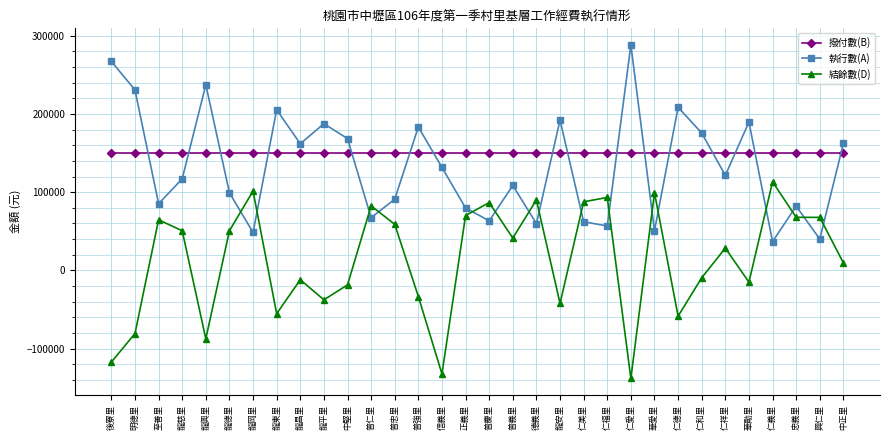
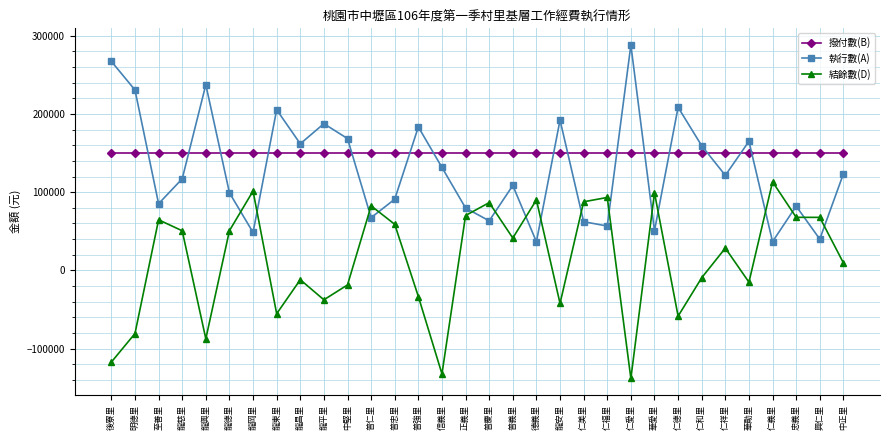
  {
    "撥付數(B)": {
      "後寮里": 150000,
      "明德里": 150000,
      "至善里": 150000,
      "龍慈里": 150000,
      "龍興里": 150000,
      "龍德里": 150000,
      "龍岡里": 150000,
      "龍東里": 150000,
      "龍昌里": 150000,
      "龍平里": 150000,
      "中堅里": 150000,
      "普仁里": 150000,
      "普忠里": 150000,
      "普強里": 150000,
      "信義里": 150000,
      "正義里": 150000,
      "普慶里": 150000,
      "普義里": 150000,
      "德義里": 150000,
      "龍安里": 150000,
      "仁美里": 150000,
      "仁福里": 150000,
      "仁愛里": 150000,
      "華愛里": 150000,
      "仁德里": 150000,
      "仁和里": 150000,
      "仁祥里": 150000,
      "華勛里": 150000,
      "仁義里": 150000,
      "忠義里": 150000,
      "興仁里": 150000,
      "中正里": 150000
    },
    "執行數(A)": {
      "後寮里": 270000,
      "明德里": 230000,
      "至善里": 90000,
      "龍慈里": 120000,
      "龍興里": 240000,
      "龍德里": 100000,
      "龍岡里": 50000,
      "龍東里": 210000,
      "龍昌里": 160000,
      "龍平里": 190000,
      "中堅里": 170000,
      "普仁里": 70000,
      "普忠里": 90000,
      "普強里": 180000,
      "信義里": 130000,
      "正義里": 80000,
      "普慶里": 60000,
      "普義里": 110000,
-     "德義里": 60000,
+     "德義里": 40000,
      "龍安里": 190000,
      "仁美里": 60000,
      "仁福里": 60000,
      "仁愛里": 290000,
      "華愛里": 50000,
      "仁德里": 210000,
-     "仁和里": 180000,
+     "仁和里": 160000,
      "仁祥里": 120000,
-     "華勛里": 190000,
+     "華勛里": 170000,
      "仁義里": 40000,
      "忠義里": 80000,
      "興仁里": 40000,
-     "中正里": 160000
+     "中正里": 120000
    },
    "結餘數(D)": {
      "後寮里": -120000,
      "明德里": -80000,
      "至善里": 60000,
      "龍慈里": 50000,
      "龍興里": -90000,
      "龍德里": 50000,
      "龍岡里": 100000,
      "龍東里": -60000,
      "龍昌里": -10000,
      "龍平里": -40000,
      "中堅里": -20000,
      "普仁里": 80000,
      "普忠里": 60000,
      "普強里": -30000,
      "信義里": -130000,
      "正義里": 70000,
      "普慶里": 90000,
      "普義里": 40000,
      "德義里": 90000,
      "龍安里": -40000,
      "仁美里": 90000,
      "仁福里": 90000,
      "仁愛里": -140000,
      "華愛里": 100000,
      "仁德里": -60000,
      "仁和里": -10000,
      "仁祥里": 30000,
      "華勛里": -20000,
      "仁義里": 110000,
      "忠義里": 70000,
      "興仁里": 70000,
      "中正里": 10000
    }
  }
